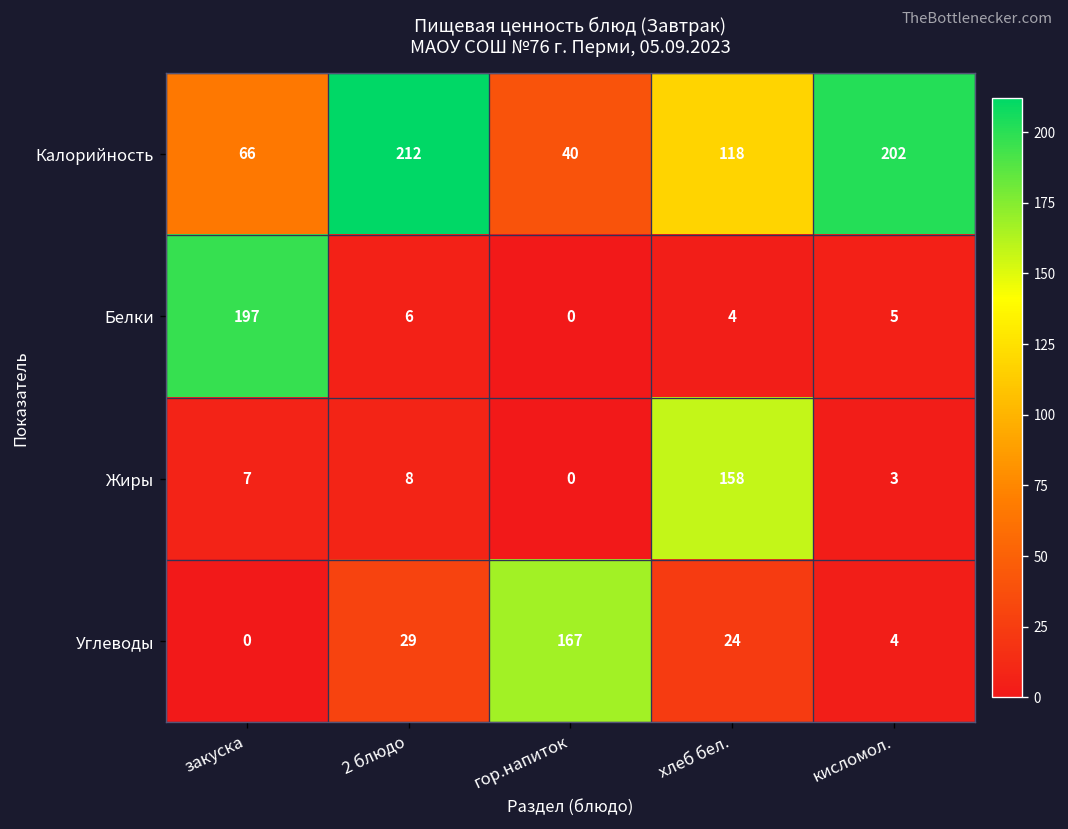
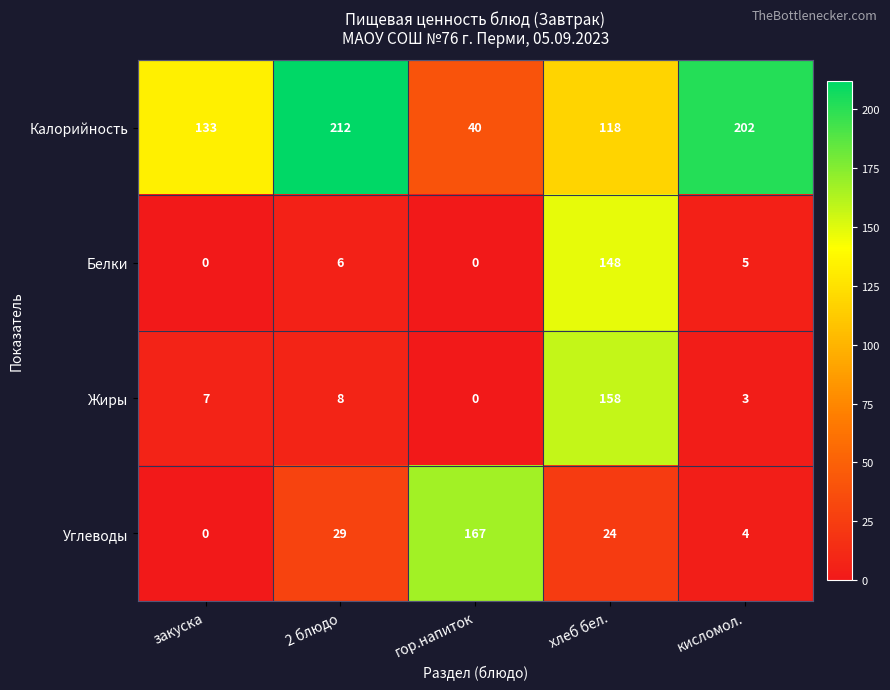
  {
    "Калорийность": {
-     "закуска": 66,
+     "закуска": 133,
      "2 блюдо": 212,
      "гор.напиток": 40,
      "хлеб бел.": 118,
      "кисломол.": 202
    },
    "Белки": {
-     "закуска": 197,
+     "закуска": 0,
      "2 блюдо": 6,
      "гор.напиток": 0,
-     "хлеб бел.": 4,
+     "хлеб бел.": 148,
      "кисломол.": 5
    },
    "Жиры": {
      "закуска": 7,
      "2 блюдо": 8,
      "гор.напиток": 0,
      "хлеб бел.": 158,
      "кисломол.": 3
    },
    "Углеводы": {
      "закуска": 0,
      "2 блюдо": 29,
      "гор.напиток": 167,
      "хлеб бел.": 24,
      "кисломол.": 4
    }
  }
